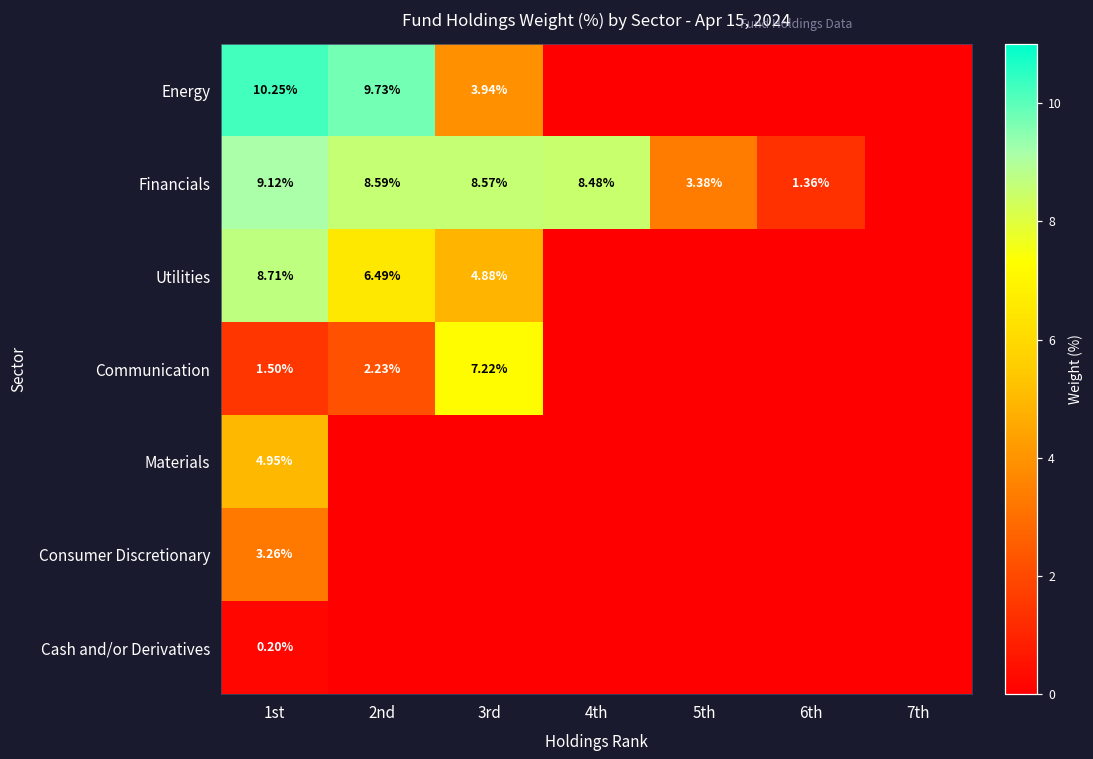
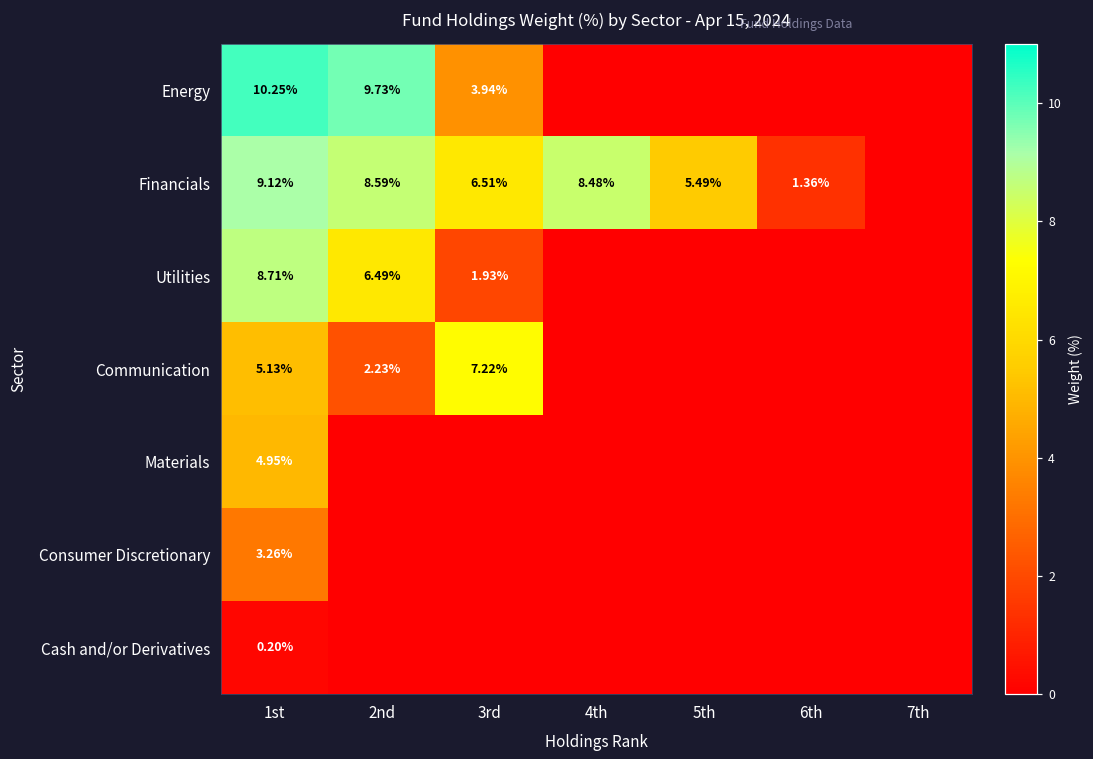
  {
    "Energy": {
      "1st": "10.25%",
      "2nd": "9.73%",
      "3rd": "3.94%"
    },
    "Financials": {
      "1st": "9.12%",
      "2nd": "8.59%",
-     "3rd": "8.57%",
+     "3rd": "6.51%",
      "4th": "8.48%",
-     "5th": "3.38%",
+     "5th": "5.49%",
      "6th": "1.36%"
    },
    "Utilities": {
      "1st": "8.71%",
      "2nd": "6.49%",
-     "3rd": "4.88%"
+     "3rd": "1.93%"
    },
    "Communication": {
-     "1st": "1.50%",
+     "1st": "5.13%",
      "2nd": "2.23%",
      "3rd": "7.22%"
    },
    "Materials": {
      "1st": "4.95%"
    },
    "Consumer Discretionary": {
      "1st": "3.26%"
    },
    "Cash and/or Derivatives": {
      "1st": "0.20%"
    }
  }
